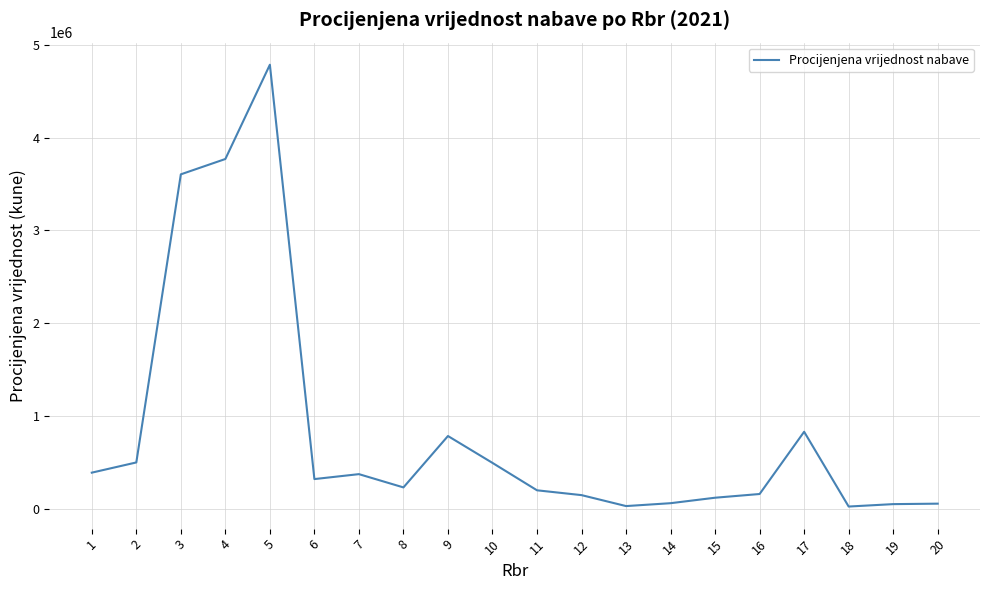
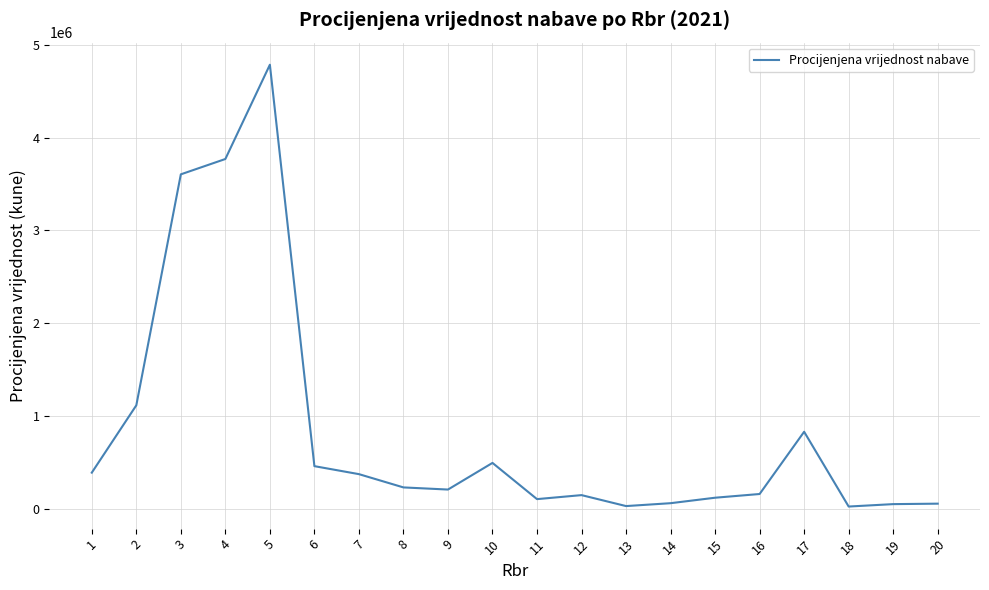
  {
    "1": 400000,
-   "2": 500000,
+   "2": 1100000,
    "3": 3600000,
    "4": 3800000,
    "5": 4800000,
-   "6": 300000,
+   "6": 500000,
    "7": 400000,
    "8": 200000,
-   "9": 800000,
+   "9": 200000,
    "10": 500000,
-   "11": 200000,
+   "11": 100000,
    "12": 100000,
    "13": 0,
    "14": 100000,
    "15": 100000,
    "16": 200000,
    "17": 800000,
    "18": 0,
    "19": 100000,
    "20": 100000
  }
